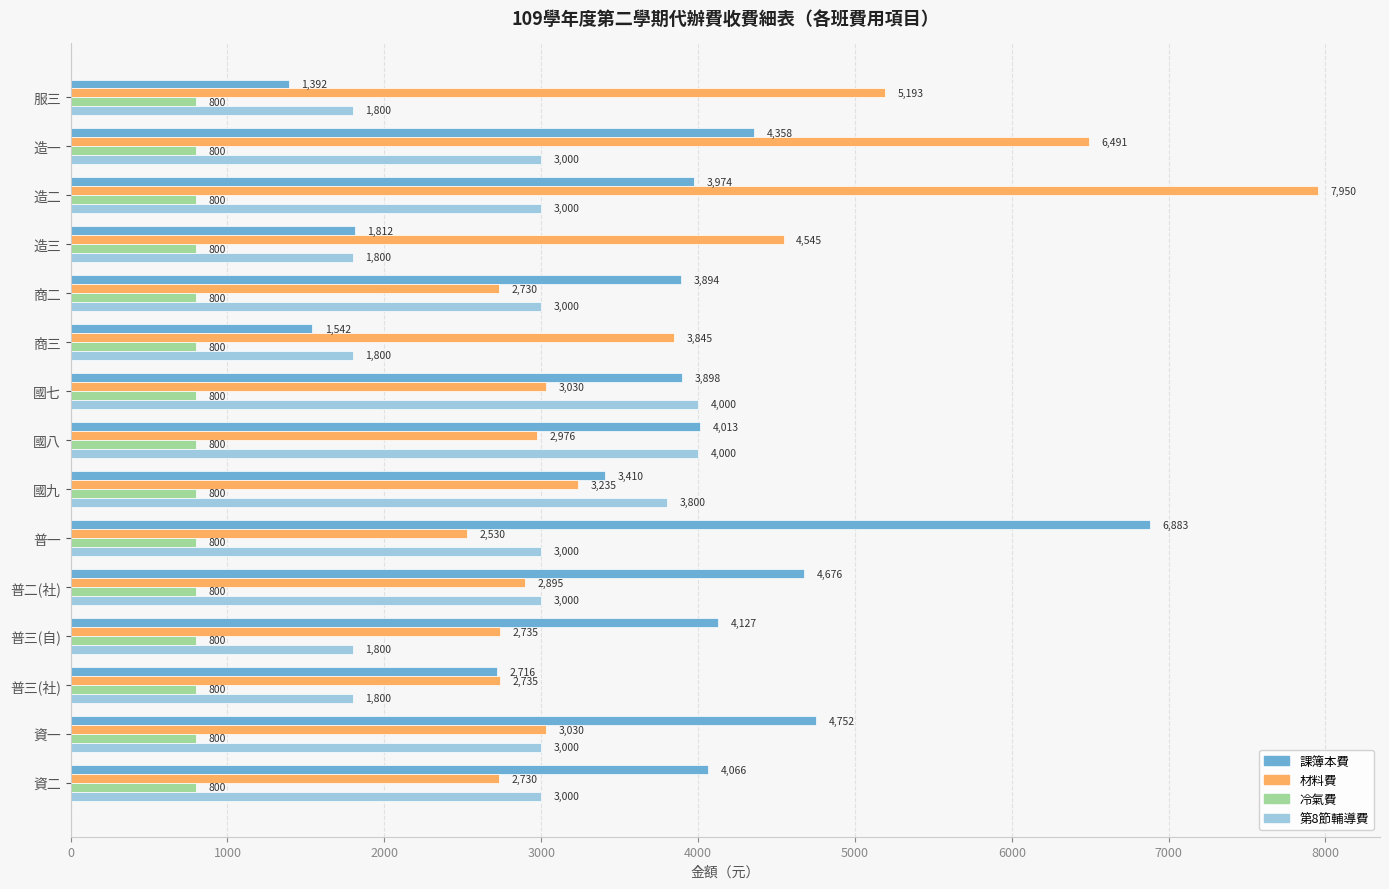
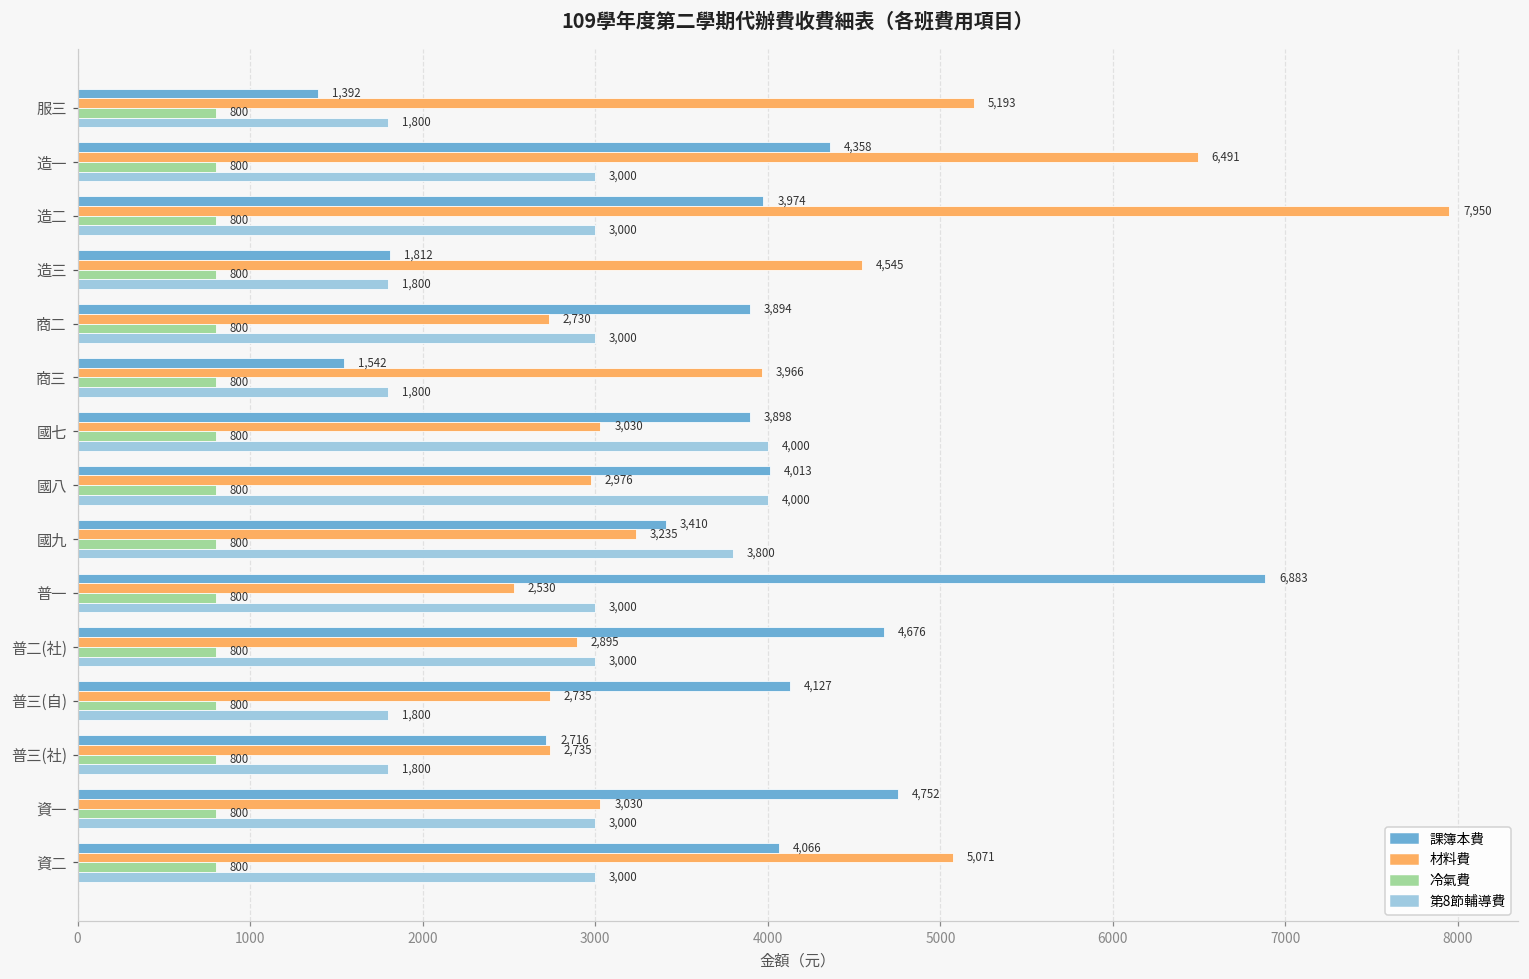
  {
    "材料費": {
      "服三": "5,193",
      "造一": "6,491",
      "造二": "7,950",
      "造三": "4,545",
      "商二": "2,730",
-     "商三": "3,845",
+     "商三": "3,966",
      "國七": "3,030",
      "國八": "2,976",
      "國九": "3,235",
      "普一": "2,530",
      "普二(社)": "2,895",
      "普三(自)": "2,735",
      "普三(社)": "2,735",
      "資一": "3,030",
-     "資二": "2,730"
+     "資二": "5,071"
    },
    "冷氣費": {
      "服三": "800",
      "造一": "800",
      "造二": "800",
      "造三": "800",
      "商二": "800",
      "商三": "800",
      "國七": "800",
      "國八": "800",
      "國九": "800",
      "普一": "800",
      "普二(社)": "800",
      "普三(自)": "800",
      "普三(社)": "800",
      "資一": "800",
      "資二": "800"
    }
  }
